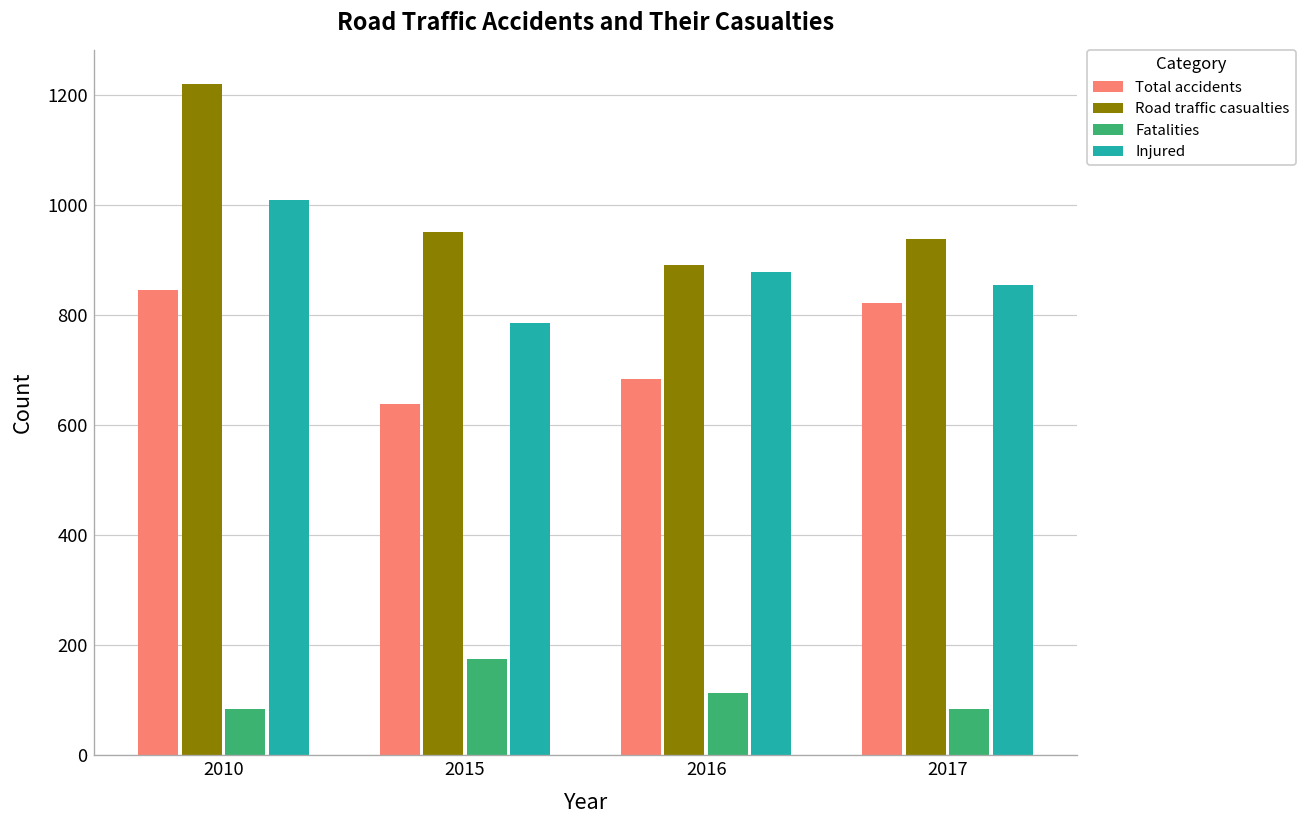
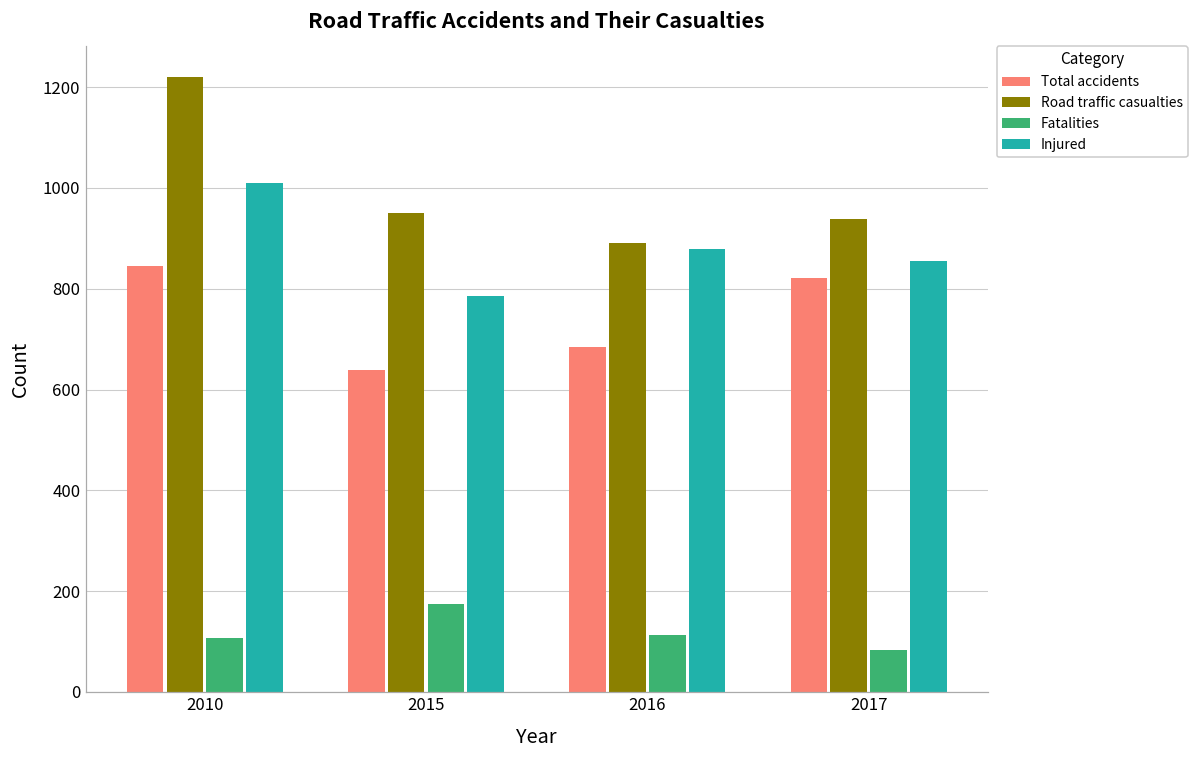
  {
    "Total accidents": {
      "2010": 850,
      "2015": 640,
      "2016": 680,
      "2017": 820
    },
    "Road traffic casualties": {
      "2010": 1220,
      "2015": 950,
      "2016": 890,
      "2017": 940
    },
    "Fatalities": {
-     "2010": 80,
+     "2010": 110,
      "2015": 180,
      "2016": 110,
      "2017": 80
    },
    "Injured": {
      "2010": 1010,
      "2015": 790,
      "2016": 880,
      "2017": 860
    }
  }
